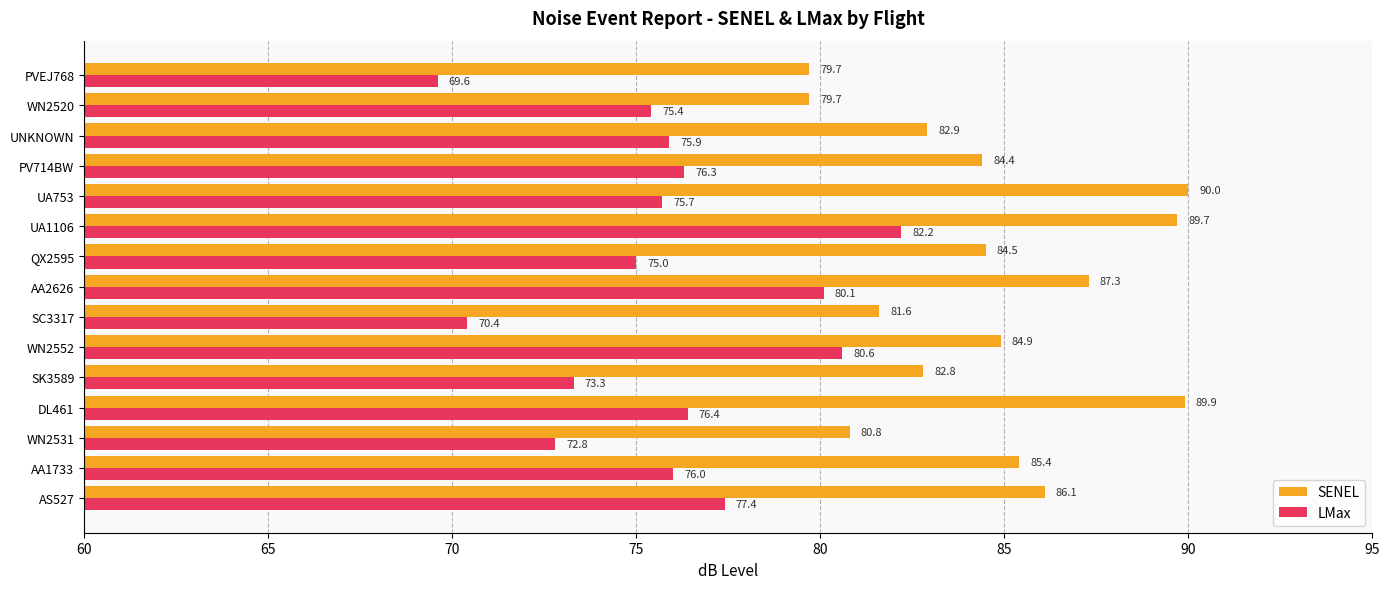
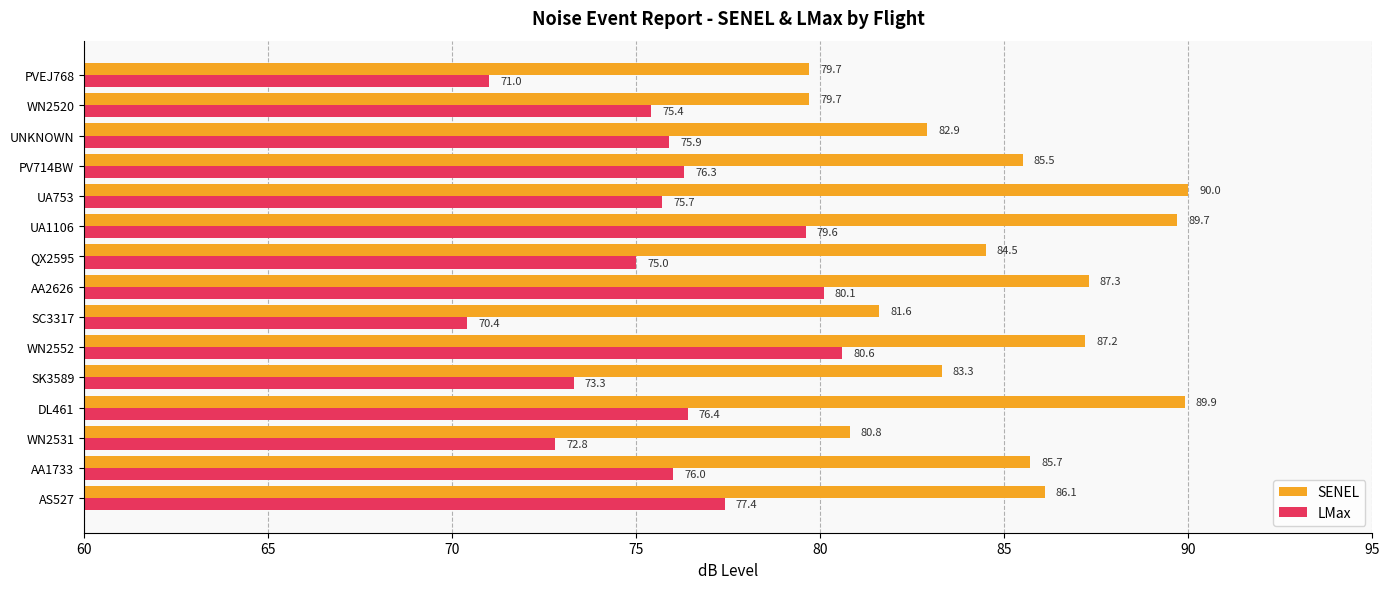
  {
    "SENEL": {
      "PVEJ768": 79.7,
      "WN2520": 79.7,
      "UNKNOWN": 82.9,
-     "PV714BW": 84.4,
+     "PV714BW": 85.5,
      "UA753": 90.0,
      "UA1106": 89.7,
      "QX2595": 84.5,
      "AA2626": 87.3,
      "SC3317": 81.6,
-     "WN2552": 84.9,
-     "SK3589": 82.8,
+     "WN2552": 87.2,
+     "SK3589": 83.3,
      "DL461": 89.9,
      "WN2531": 80.8,
-     "AA1733": 85.4,
+     "AA1733": 85.7,
      "AS527": 86.1
    },
    "LMax": {
-     "PVEJ768": 69.6,
+     "PVEJ768": 71.0,
      "WN2520": 75.4,
      "UNKNOWN": 75.9,
      "PV714BW": 76.3,
      "UA753": 75.7,
-     "UA1106": 82.2,
+     "UA1106": 79.6,
      "QX2595": 75.0,
      "AA2626": 80.1,
      "SC3317": 70.4,
      "WN2552": 80.6,
      "SK3589": 73.3,
      "DL461": 76.4,
      "WN2531": 72.8,
      "AA1733": 76.0,
      "AS527": 77.4
    }
  }
